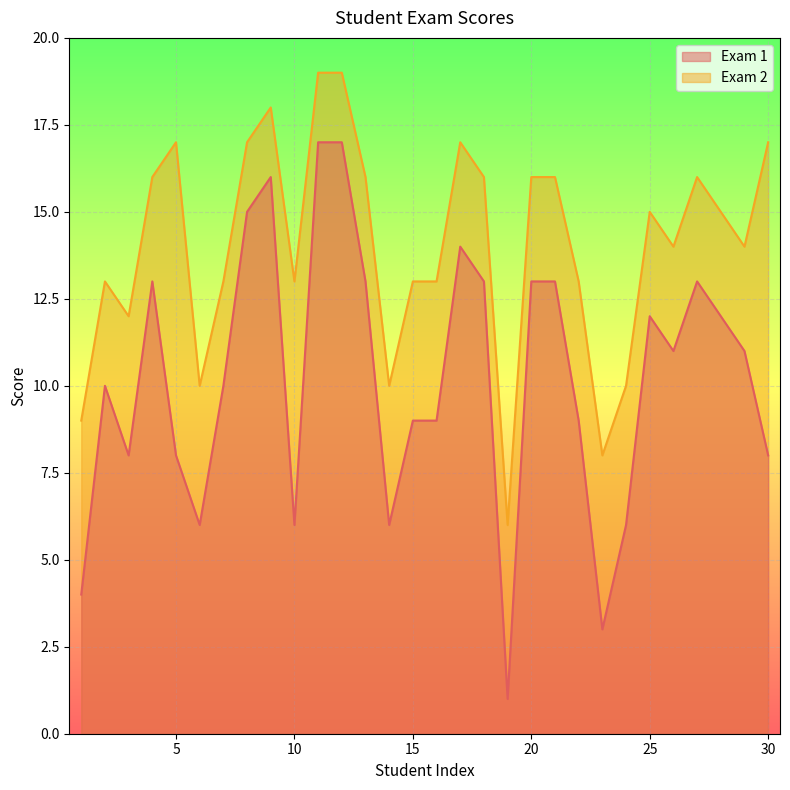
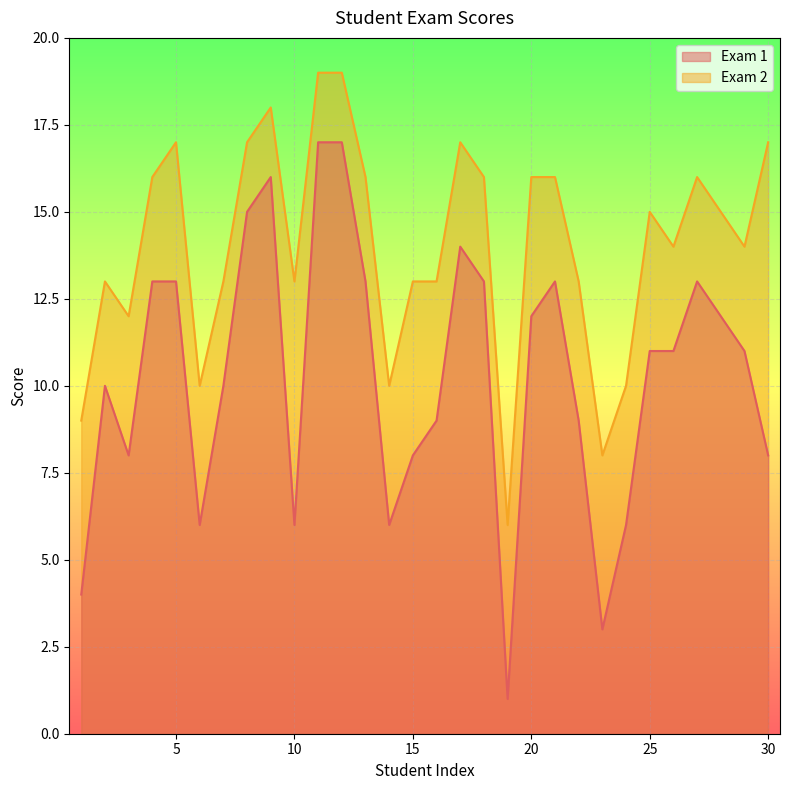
  {
    "Exam 1": {
-     "5": 8,
+     "5": 13,
      "10": 6,
-     "15": 9,
-     "20": 13,
-     "25": 12,
+     "15": 8,
+     "20": 12,
+     "25": 11,
      "30": 8
    },
    "Exam 2": {
      "5": 17,
      "10": 13,
      "15": 13,
      "20": 16,
      "25": 15,
      "30": 17
    }
  }
